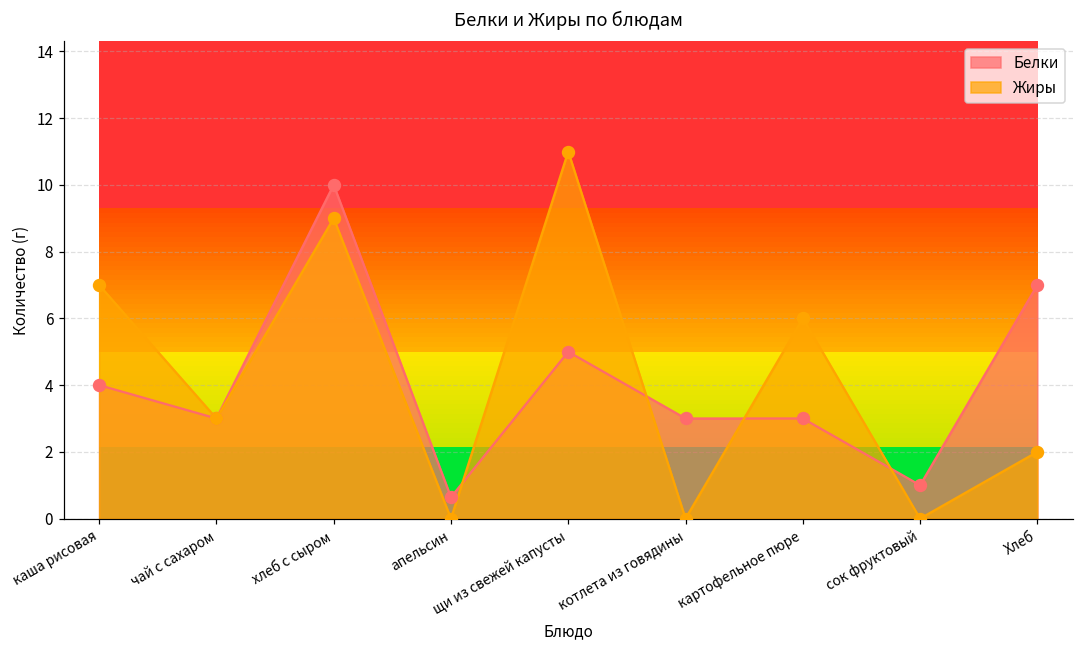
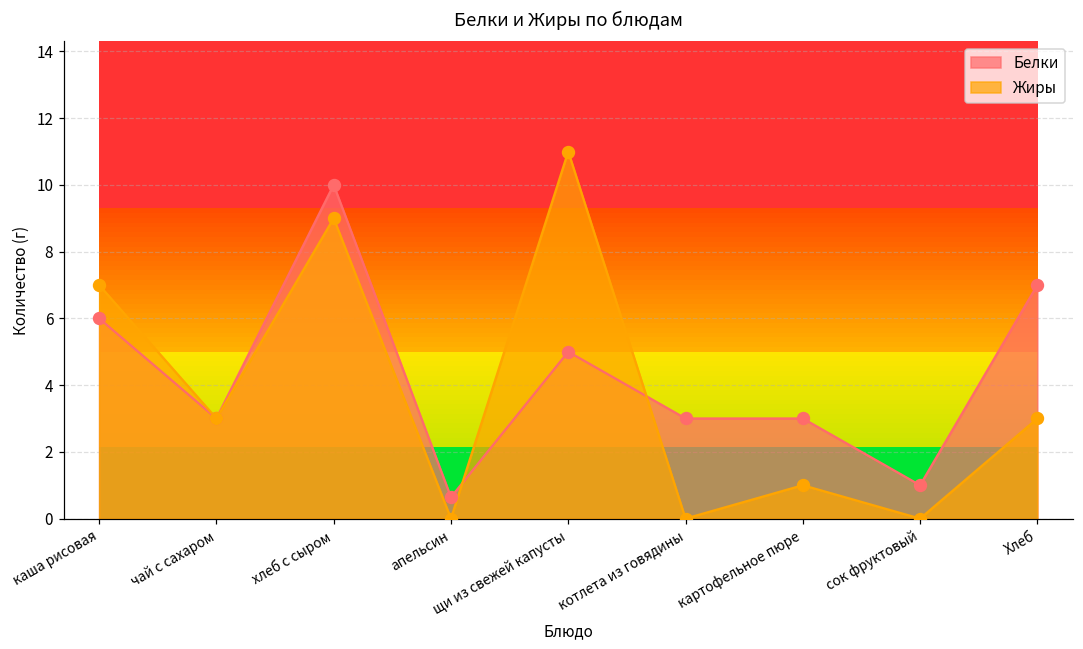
  {
    "Белки": {
-     "каша рисовая": 4,
+     "каша рисовая": 6,
      "хлеб с сыром": 10,
      "апельсин": 0.6,
      "щи из свежей капусты": 5,
      "котлета из говядины": 3,
      "картофельное пюре": 3,
      "сок фруктовый": 1,
      "Хлеб": 7
    },
    "Жиры": {
      "каша рисовая": 7,
      "хлеб с сыром": 9,
      "апельсин": 0,
      "щи из свежей капусты": 11,
      "котлета из говядины": 0,
-     "картофельное пюре": 6,
+     "картофельное пюре": 1,
      "сок фруктовый": 0,
-     "Хлеб": 2
+     "Хлеб": 3
    }
  }
